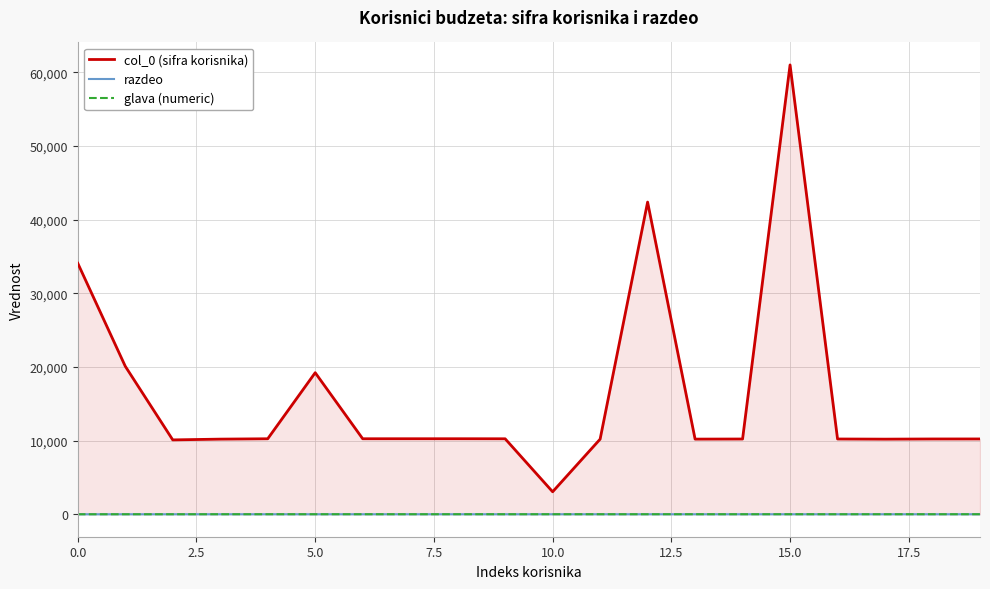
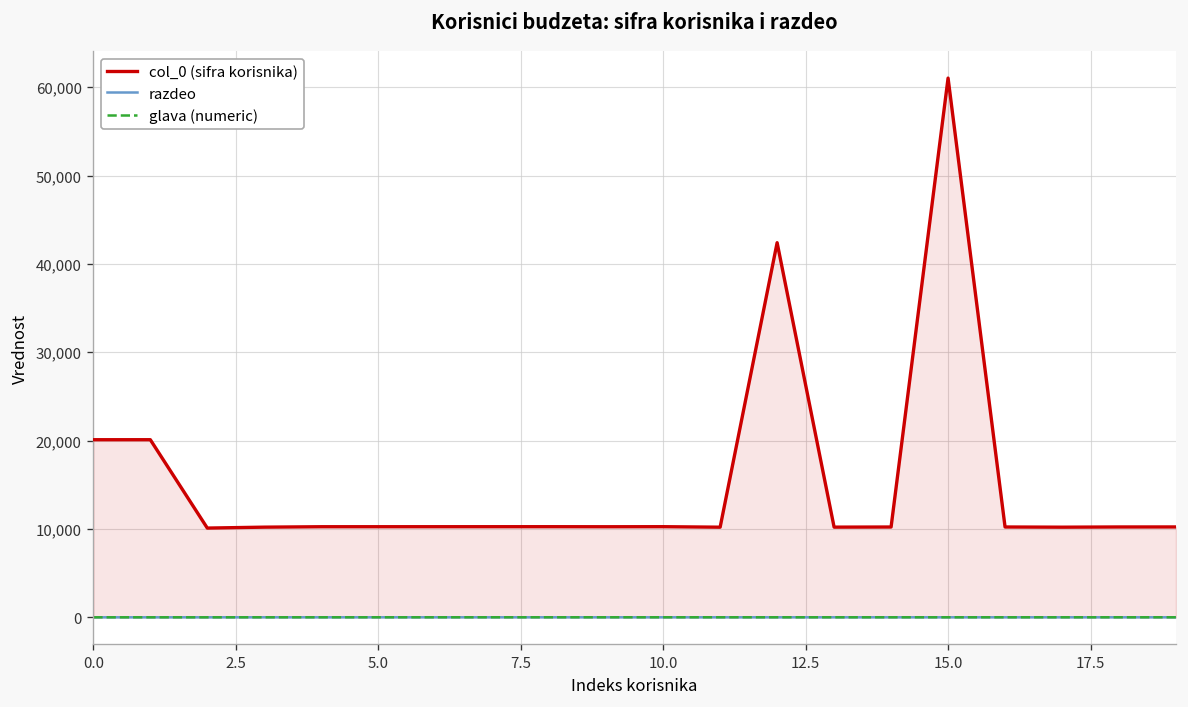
  {
    "col_0 (sifra korisnika)": {
-     "0.0": "34,000",
-     "5.0": "19,000",
-     "10.0": "3,000",
+     "0.0": "20,000",
+     "5.0": "10,000",
+     "10.0": "10,000",
      "15.0": "61,000"
    },
    "glava (numeric)": {
      "0.0": "0",
      "5.0": "0",
      "10.0": "0",
      "15.0": "0"
    }
  }
